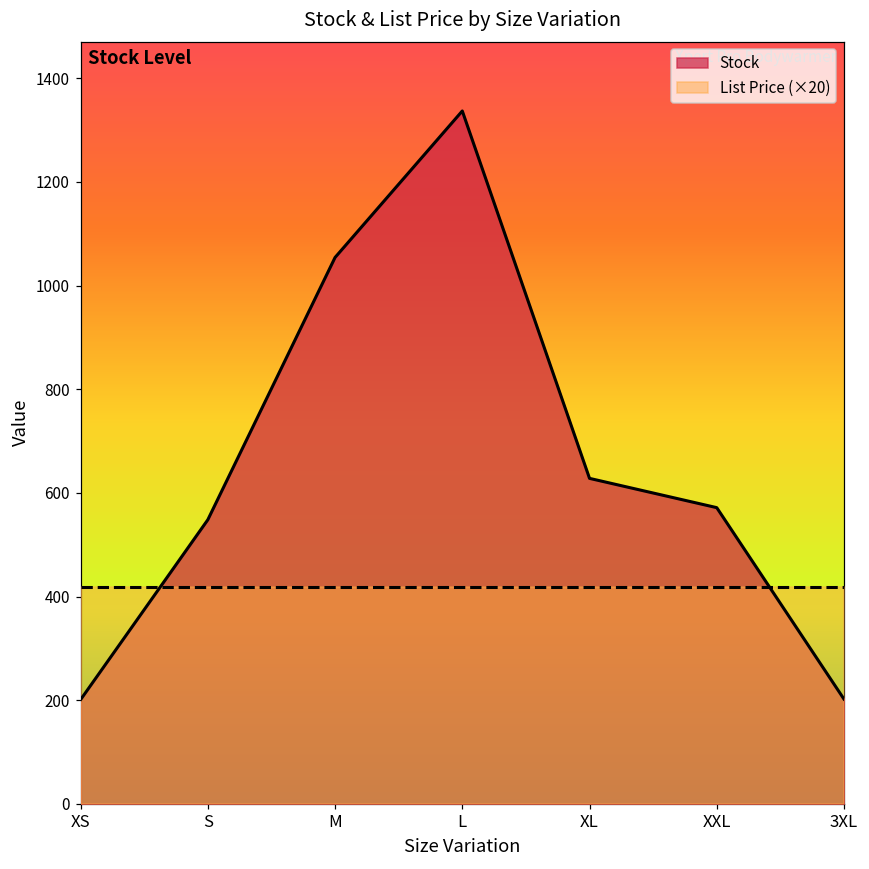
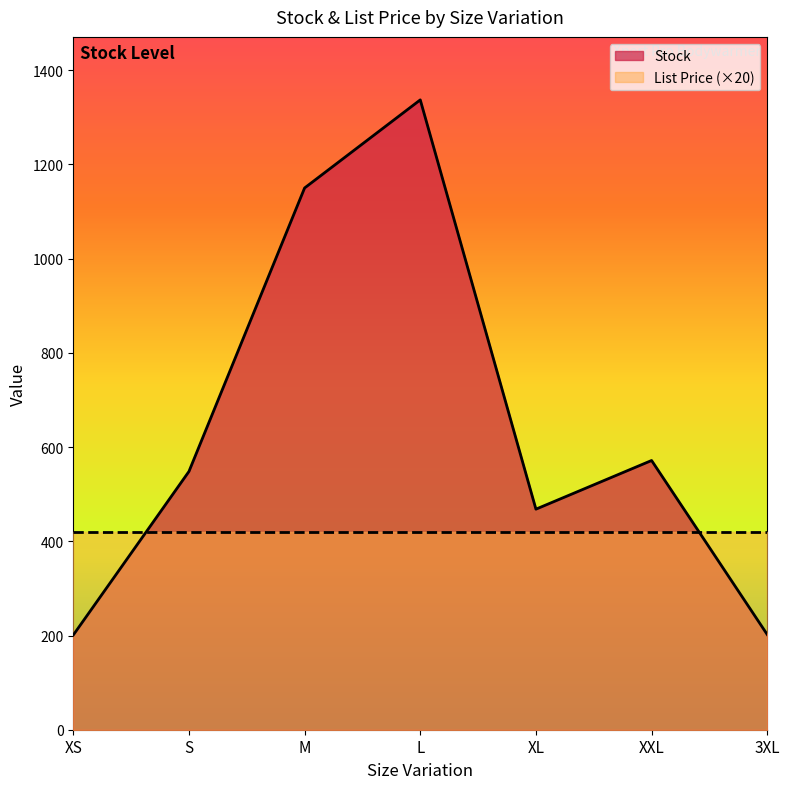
  {
    "Stock": {
      "XS": 200,
      "S": 550,
-     "M": 1050,
+     "M": 1150,
      "L": 1340,
-     "XL": 630,
+     "XL": 470,
      "XXL": 570,
      "3XL": 200
    },
    "List Price (×20)": {
      "XS": 420,
      "S": 420,
      "M": 420,
      "L": 420,
      "XL": 420,
      "XXL": 420,
      "3XL": 420
    }
  }
